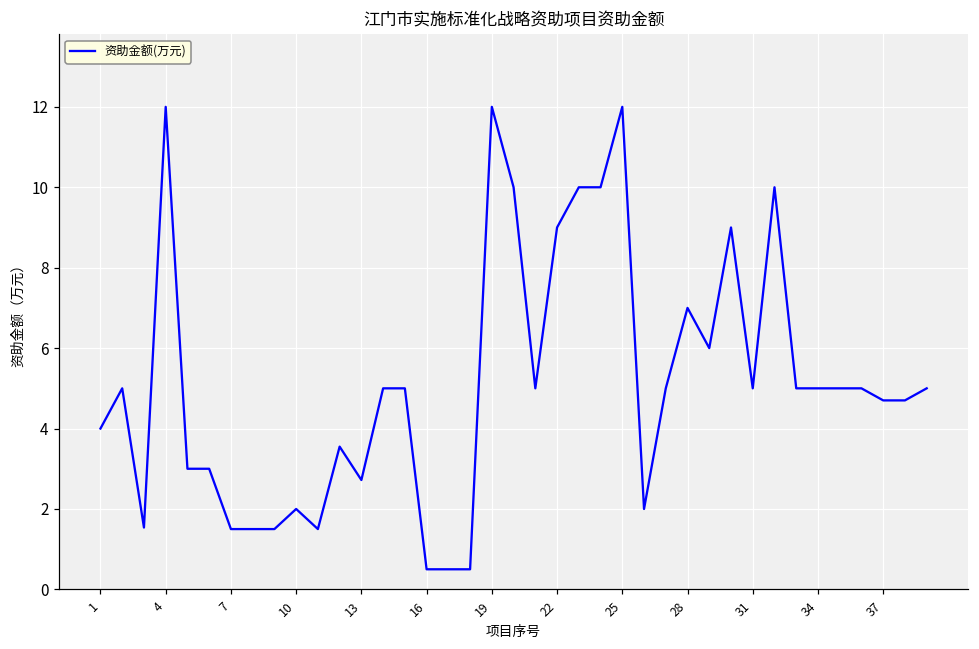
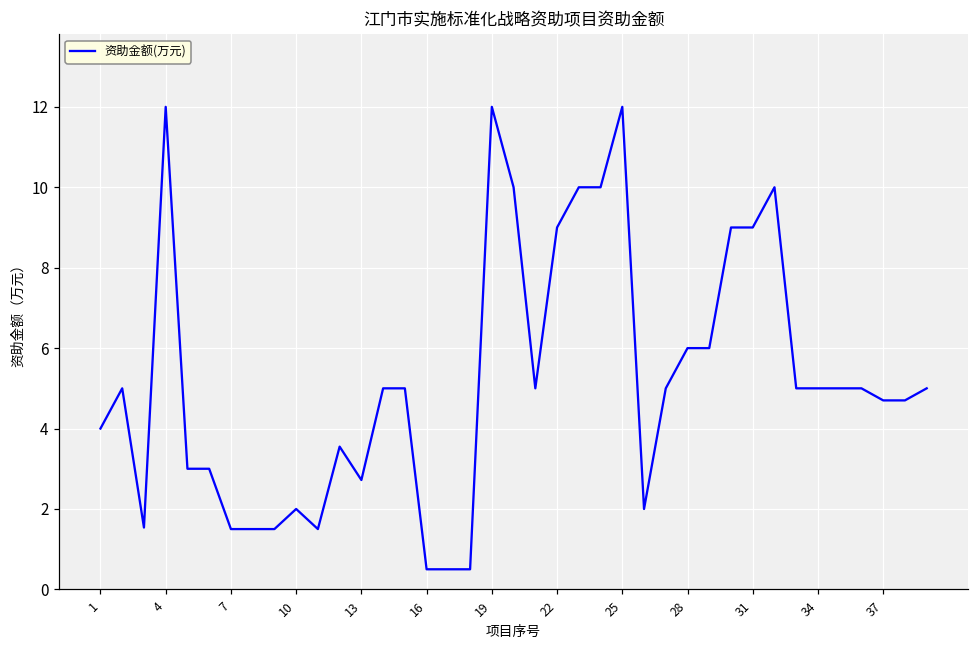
  {
    "1": 4,
    "4": 12,
    "7": 1.5,
    "10": 2,
    "13": 2.7,
    "16": 0.5,
    "19": 12,
    "22": 9,
    "25": 12,
-   "28": 7,
-   "31": 5,
+   "28": 6,
+   "31": 9,
    "34": 5,
    "37": 4.7
  }
